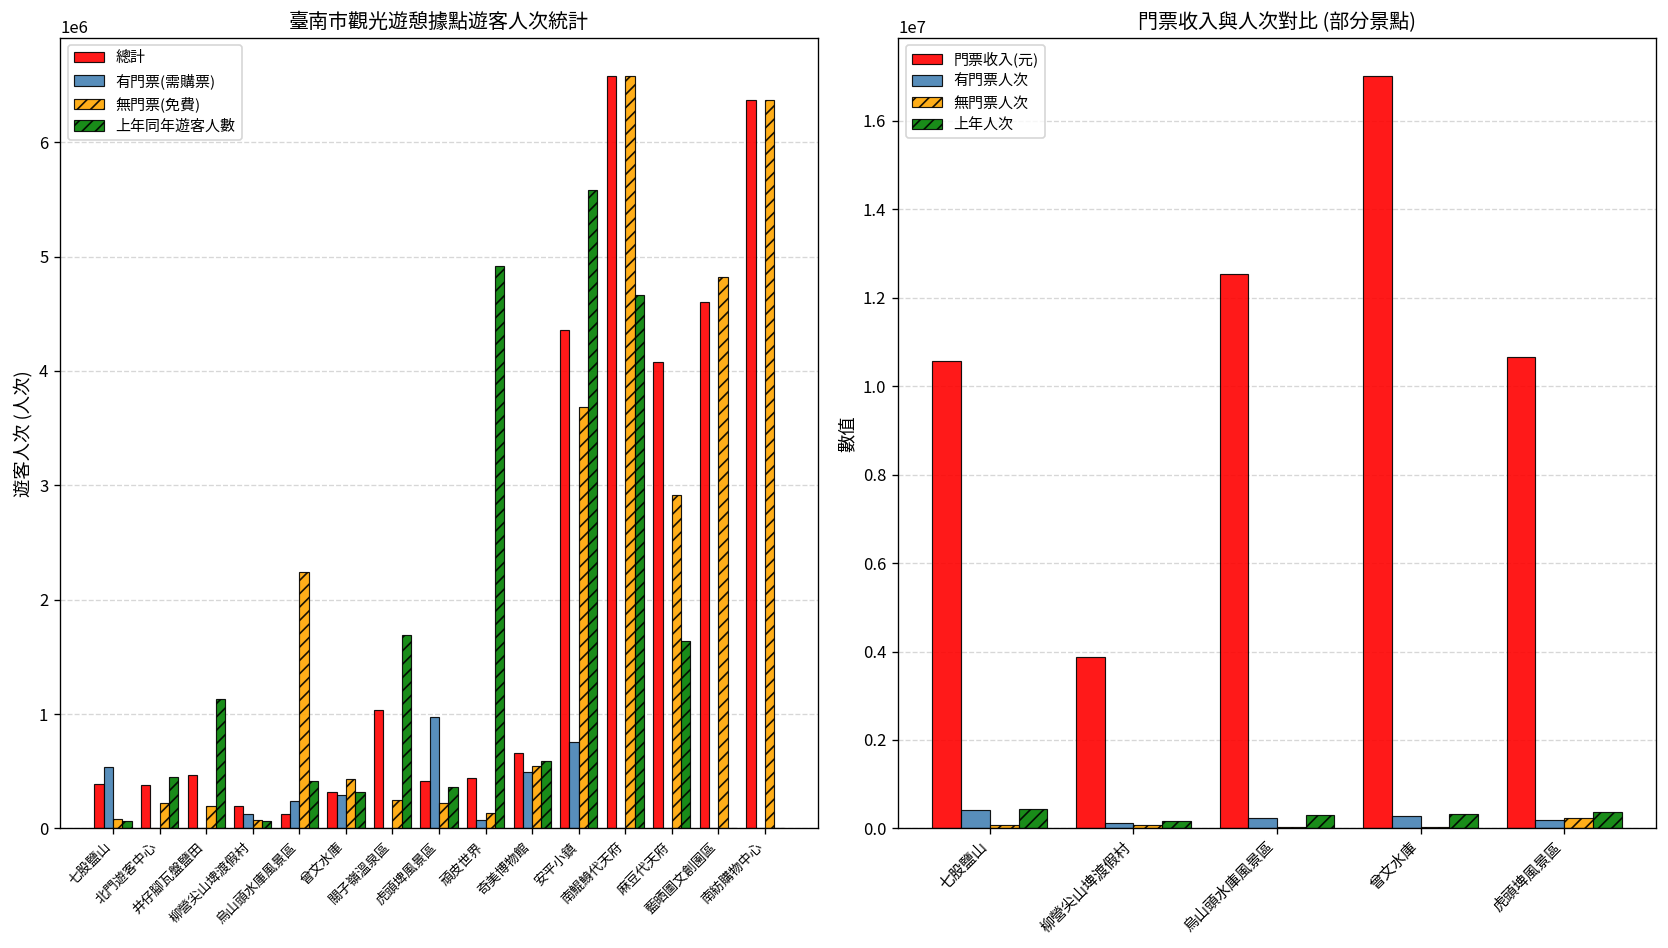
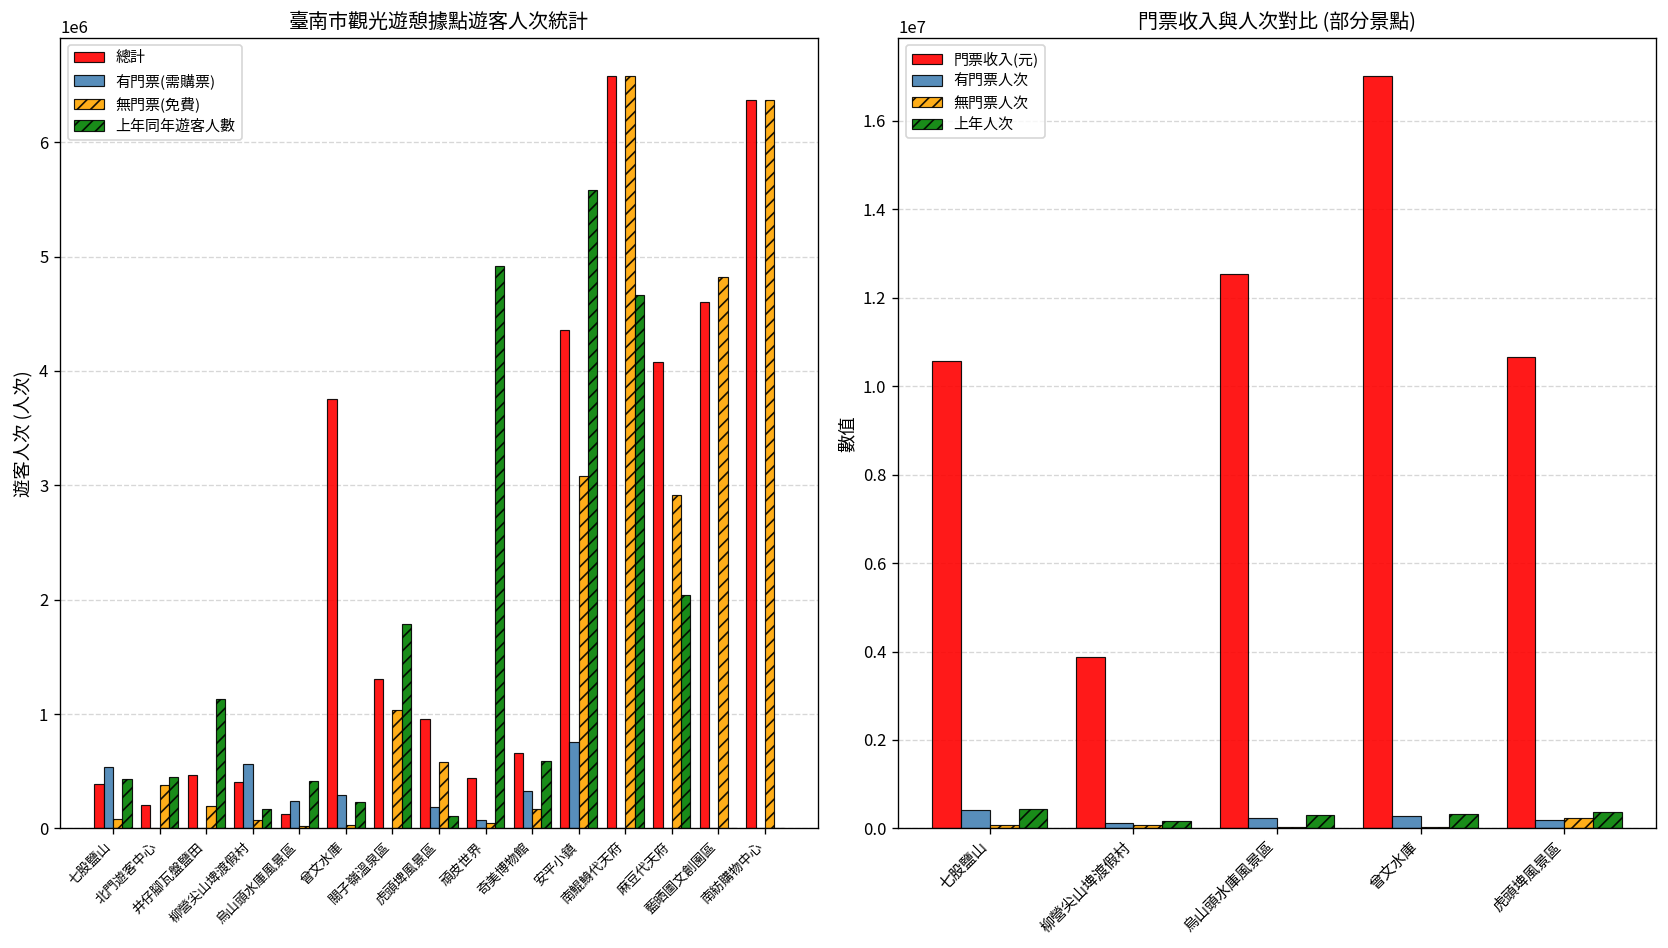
  {
    "臺南市觀光遊憩據點遊客人次統計": {
      "總計": {
        "七股鹽山": 400000,
-       "北門遊客中心": 400000,
+       "北門遊客中心": 200000,
        "井仔腳瓦盤鹽田": 500000,
-       "柳營尖山埤渡假村": 200000,
+       "柳營尖山埤渡假村": 400000,
        "烏山頭水庫風景區": 100000,
-       "曾文水庫": 300000,
-       "關子嶺溫泉區": 1000000,
-       "虎頭埤風景區": 400000,
+       "曾文水庫": 3800000,
+       "關子嶺溫泉區": 1300000,
+       "虎頭埤風景區": 1000000,
        "頑皮世界": 400000,
        "奇美博物館": 700000,
        "安平小鎮": 4400000,
        "南鯤鯓代天府": 6600000,
        "麻豆代天府": 4100000,
        "藍晒圖文創園區": 4600000,
        "南紡購物中心": 6400000
      },
      "有門票(需購票)": {
        "七股鹽山": 500000,
        "北門遊客中心": 0,
        "井仔腳瓦盤鹽田": 0,
-       "柳營尖山埤渡假村": 100000,
+       "柳營尖山埤渡假村": 600000,
        "烏山頭水庫風景區": 200000,
        "曾文水庫": 300000,
        "關子嶺溫泉區": 0,
-       "虎頭埤風景區": 1000000,
+       "虎頭埤風景區": 200000,
        "頑皮世界": 100000,
-       "奇美博物館": 500000,
+       "奇美博物館": 300000,
        "安平小鎮": 800000,
        "南鯤鯓代天府": 0,
        "麻豆代天府": 0,
        "藍晒圖文創園區": 0,
        "南紡購物中心": 0
      },
      "無門票(免費)": {
        "七股鹽山": 100000,
-       "北門遊客中心": 200000,
+       "北門遊客中心": 400000,
        "井仔腳瓦盤鹽田": 200000,
        "柳營尖山埤渡假村": 100000,
-       "烏山頭水庫風景區": 2200000,
-       "曾文水庫": 400000,
-       "關子嶺溫泉區": 200000,
-       "虎頭埤風景區": 200000,
-       "頑皮世界": 100000,
-       "奇美博物館": 500000,
-       "安平小鎮": 3700000,
+       "烏山頭水庫風景區": 0,
+       "曾文水庫": 0,
+       "關子嶺溫泉區": 1000000,
+       "虎頭埤風景區": 600000,
+       "頑皮世界": 0,
+       "奇美博物館": 200000,
+       "安平小鎮": 3100000,
        "南鯤鯓代天府": 6600000,
        "麻豆代天府": 2900000,
        "藍晒圖文創園區": 4800000,
        "南紡購物中心": 6400000
      },
      "上年同年遊客人數": {
-       "七股鹽山": 100000,
+       "七股鹽山": 400000,
        "北門遊客中心": 500000,
        "井仔腳瓦盤鹽田": 1100000,
-       "柳營尖山埤渡假村": 100000,
+       "柳營尖山埤渡假村": 200000,
        "烏山頭水庫風景區": 400000,
-       "曾文水庫": 300000,
-       "關子嶺溫泉區": 1700000,
-       "虎頭埤風景區": 400000,
+       "曾文水庫": 200000,
+       "關子嶺溫泉區": 1800000,
+       "虎頭埤風景區": 100000,
        "頑皮世界": 4900000,
        "奇美博物館": 600000,
        "安平小鎮": 5600000,
        "南鯤鯓代天府": 4700000,
-       "麻豆代天府": 1600000,
+       "麻豆代天府": 2000000,
        "藍晒圖文創園區": 0,
        "南紡購物中心": 0
      }
    },
    "門票收入與人次對比 (部分景點)": {
      "門票收入(元)": {
        "七股鹽山": 10600000,
        "柳營尖山埤渡假村": 3900000,
        "烏山頭水庫風景區": 12500000,
        "曾文水庫": 17000000,
        "虎頭埤風景區": 10700000
      },
      "有門票人次": {
        "七股鹽山": 400000,
        "柳營尖山埤渡假村": 100000,
        "烏山頭水庫風景區": 200000,
        "曾文水庫": 300000,
        "虎頭埤風景區": 200000
      },
      "無門票人次": {
        "七股鹽山": 100000,
        "柳營尖山埤渡假村": 100000,
        "虎頭埤風景區": 200000
      },
      "上年人次": {
        "七股鹽山": 400000,
        "柳營尖山埤渡假村": 200000,
        "烏山頭水庫風景區": 300000,
        "曾文水庫": 300000,
        "虎頭埤風景區": 400000
      }
    }
  }
